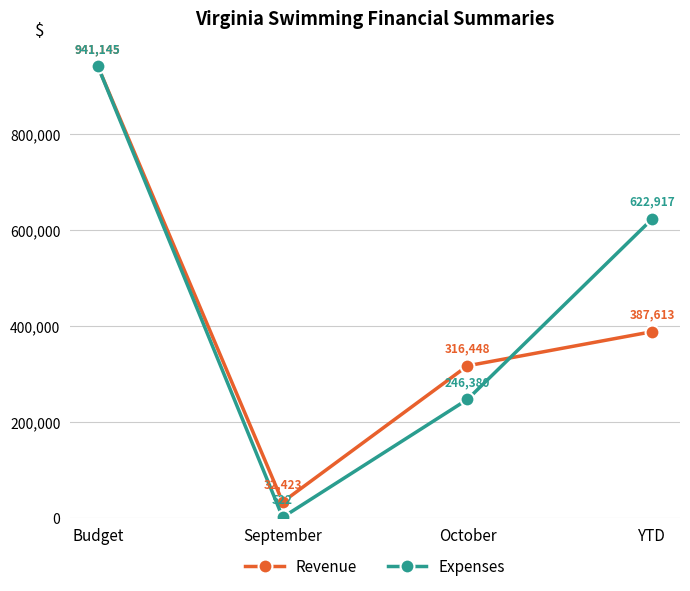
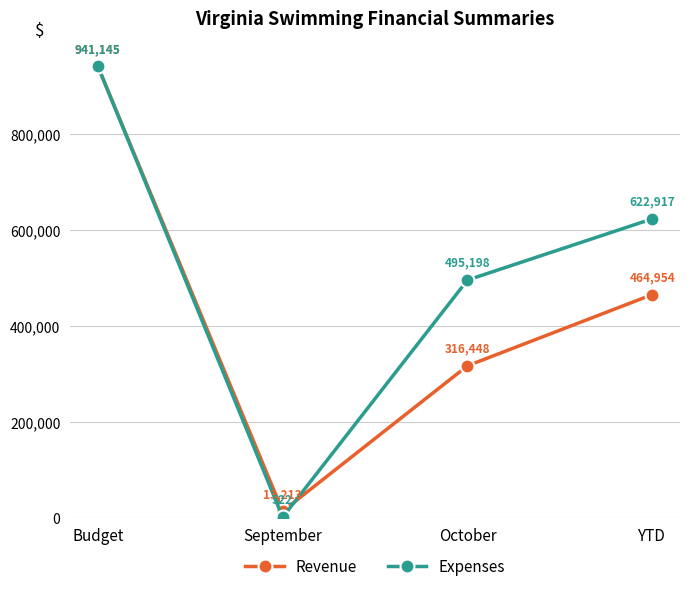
  {
    "Revenue": {
-     "September": "32,423",
+     "September": "13,213",
      "October": "316,448",
-     "YTD": "387,613"
+     "YTD": "464,954"
    },
    "Expenses": {
-     "October": "246,380",
+     "October": "495,198",
      "YTD": "622,917"
    }
  }
